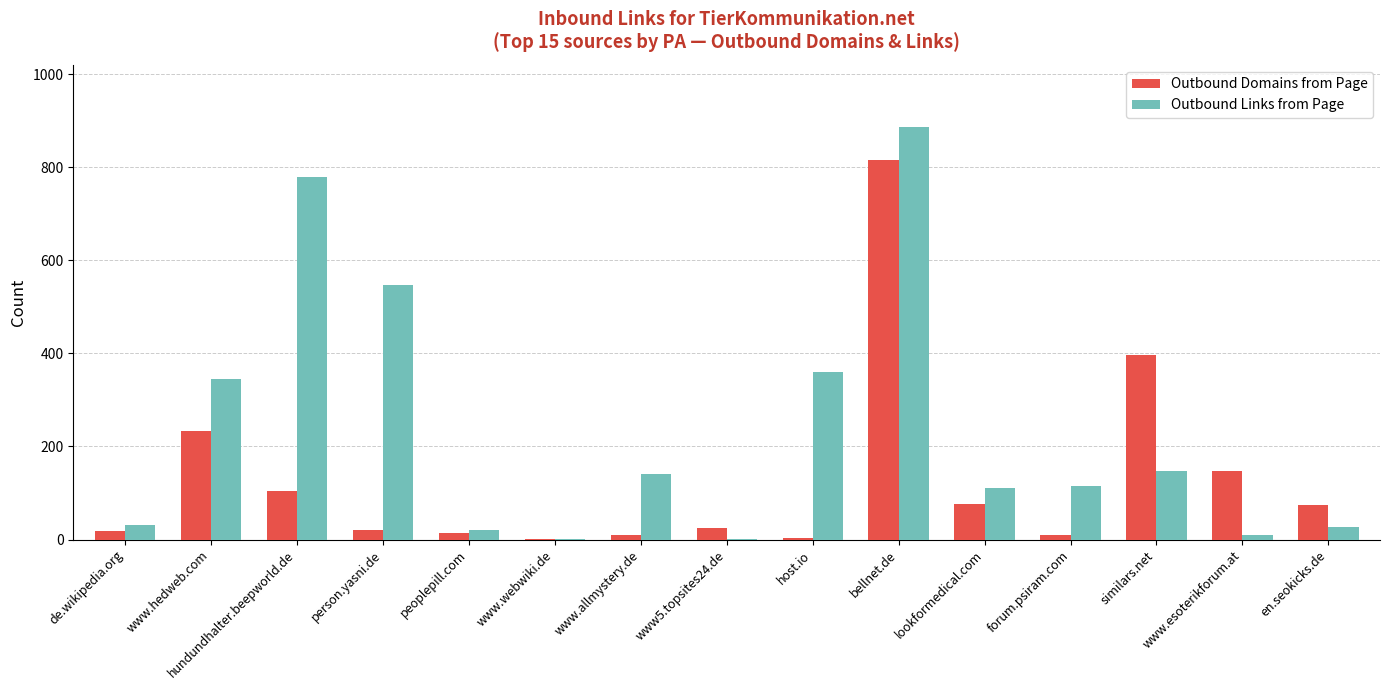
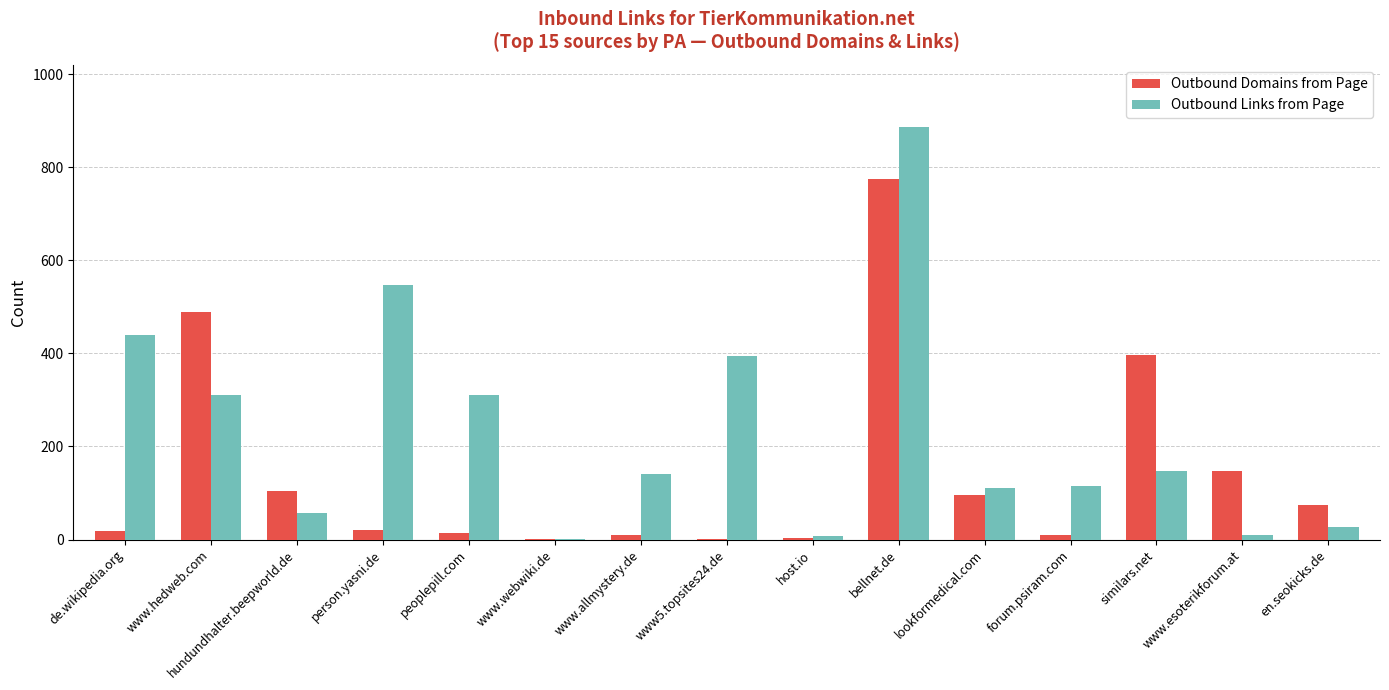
  {
    "Outbound Domains from Page": {
      "de.wikipedia.org": 20,
-     "www.hedweb.com": 230,
+     "www.hedweb.com": 490,
      "hundundhalter.beepworld.de": 100,
      "person.yasni.de": 20,
      "peoplepill.com": 10,
      "www.allmystery.de": 10,
-     "www5.topsites24.de": 30,
-     "bellnet.de": 820,
-     "lookformedical.com": 80,
+     "www5.topsites24.de": 0,
+     "bellnet.de": 770,
+     "lookformedical.com": 100,
      "forum.psiram.com": 10,
      "similars.net": 400,
      "www.esoterikforum.at": 150,
      "en.seokicks.de": 80
    },
    "Outbound Links from Page": {
-     "de.wikipedia.org": 30,
-     "www.hedweb.com": 350,
-     "hundundhalter.beepworld.de": 780,
+     "de.wikipedia.org": 440,
+     "www.hedweb.com": 310,
+     "hundundhalter.beepworld.de": 60,
      "person.yasni.de": 550,
-     "peoplepill.com": 20,
+     "peoplepill.com": 310,
      "www.allmystery.de": 140,
-     "www5.topsites24.de": 0,
-     "host.io": 360,
+     "www5.topsites24.de": 400,
+     "host.io": 10,
      "bellnet.de": 890,
      "lookformedical.com": 110,
      "forum.psiram.com": 120,
      "similars.net": 150,
      "www.esoterikforum.at": 10,
      "en.seokicks.de": 30
    }
  }
